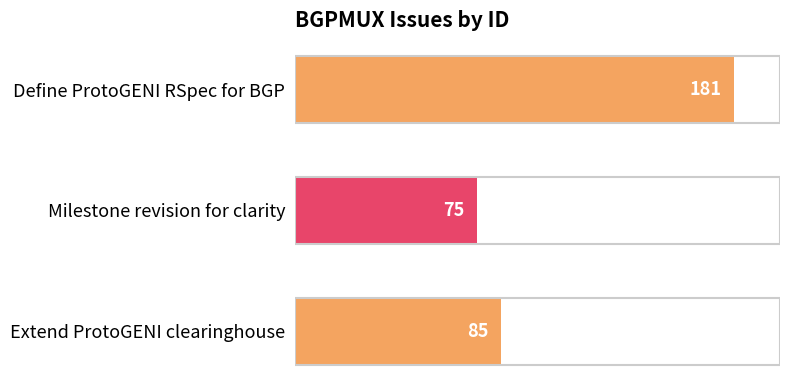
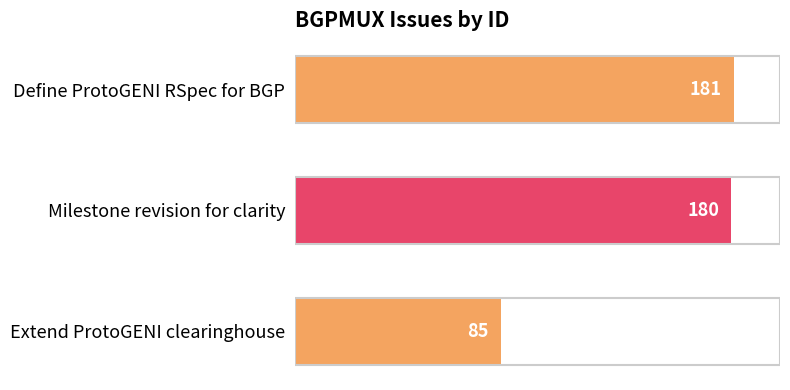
  {
    "Define ProtoGENI RSpec for BGP": 181,
-   "Milestone revision for clarity": 75,
+   "Milestone revision for clarity": 180,
    "Extend ProtoGENI clearinghouse": 85
  }
